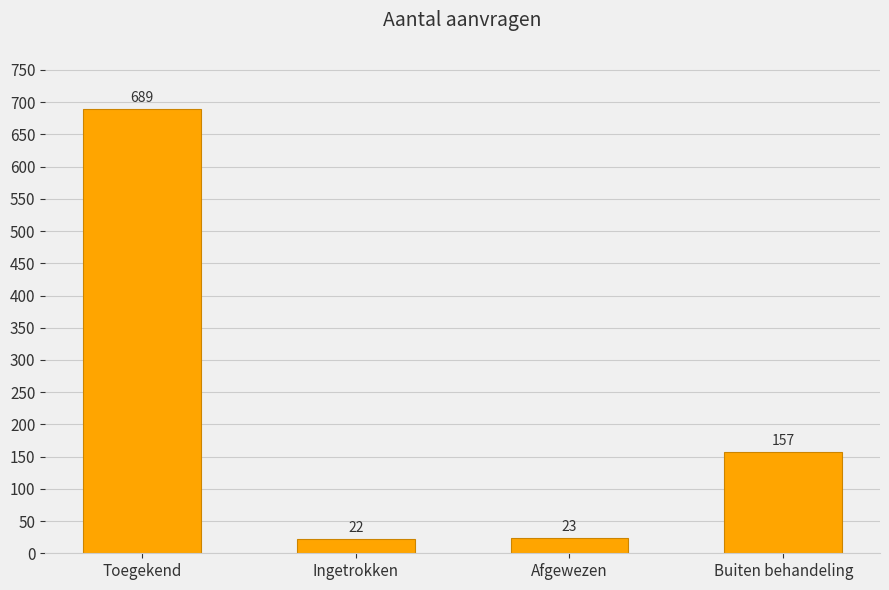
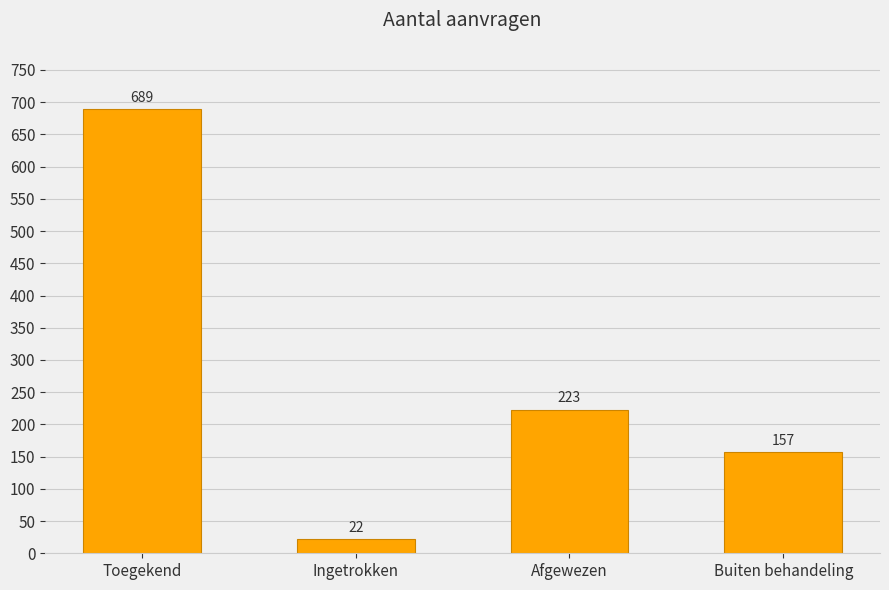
  {
    "Toegekend": 689,
    "Ingetrokken": 22,
-   "Afgewezen": 23,
+   "Afgewezen": 223,
    "Buiten behandeling": 157
  }
